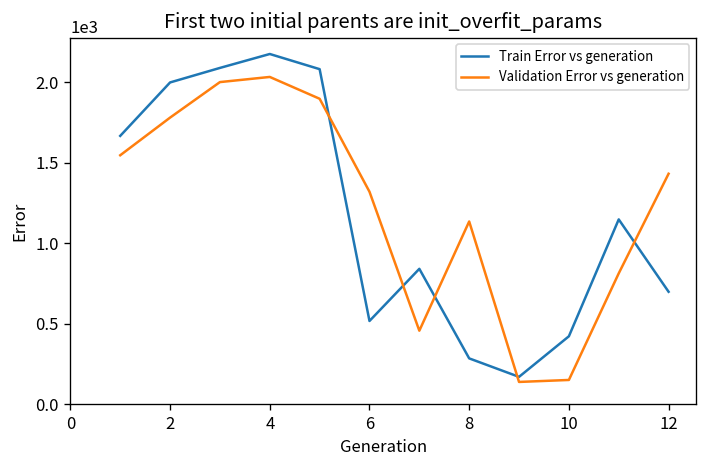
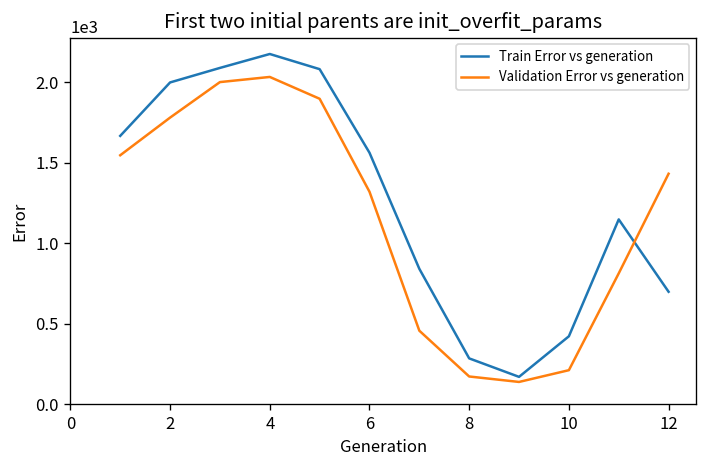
  {
    "Train Error vs generation": {
      "2": 2000,
      "4": 2180,
-     "6": 520,
+     "6": 1560,
      "8": 280,
      "10": 420,
      "12": 700
    },
    "Validation Error vs generation": {
      "2": 1780,
      "4": 2030,
      "6": 1320,
-     "8": 1140,
-     "10": 150,
+     "8": 170,
+     "10": 210,
      "12": 1430
    }
  }
